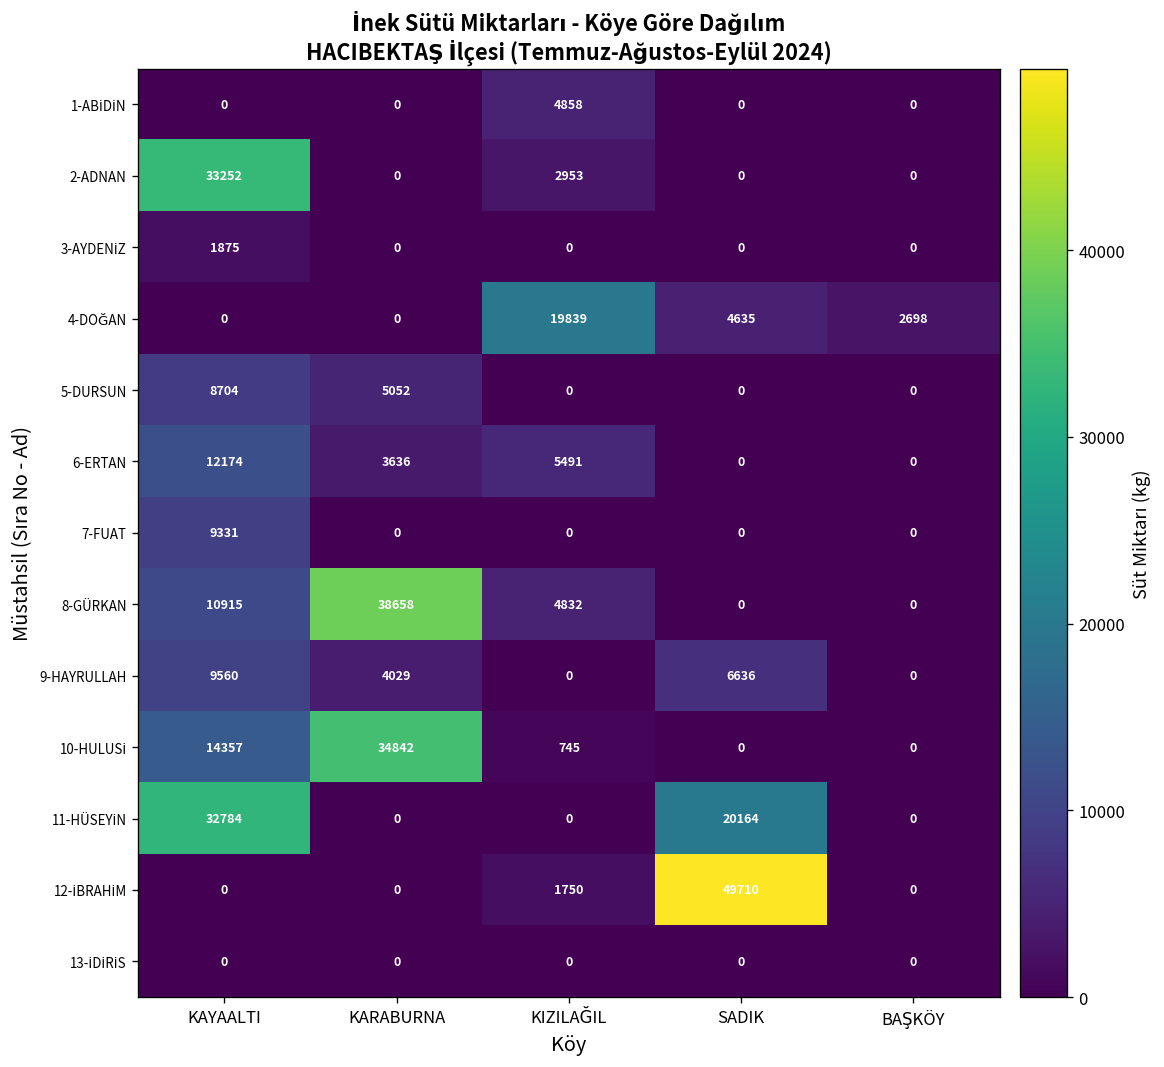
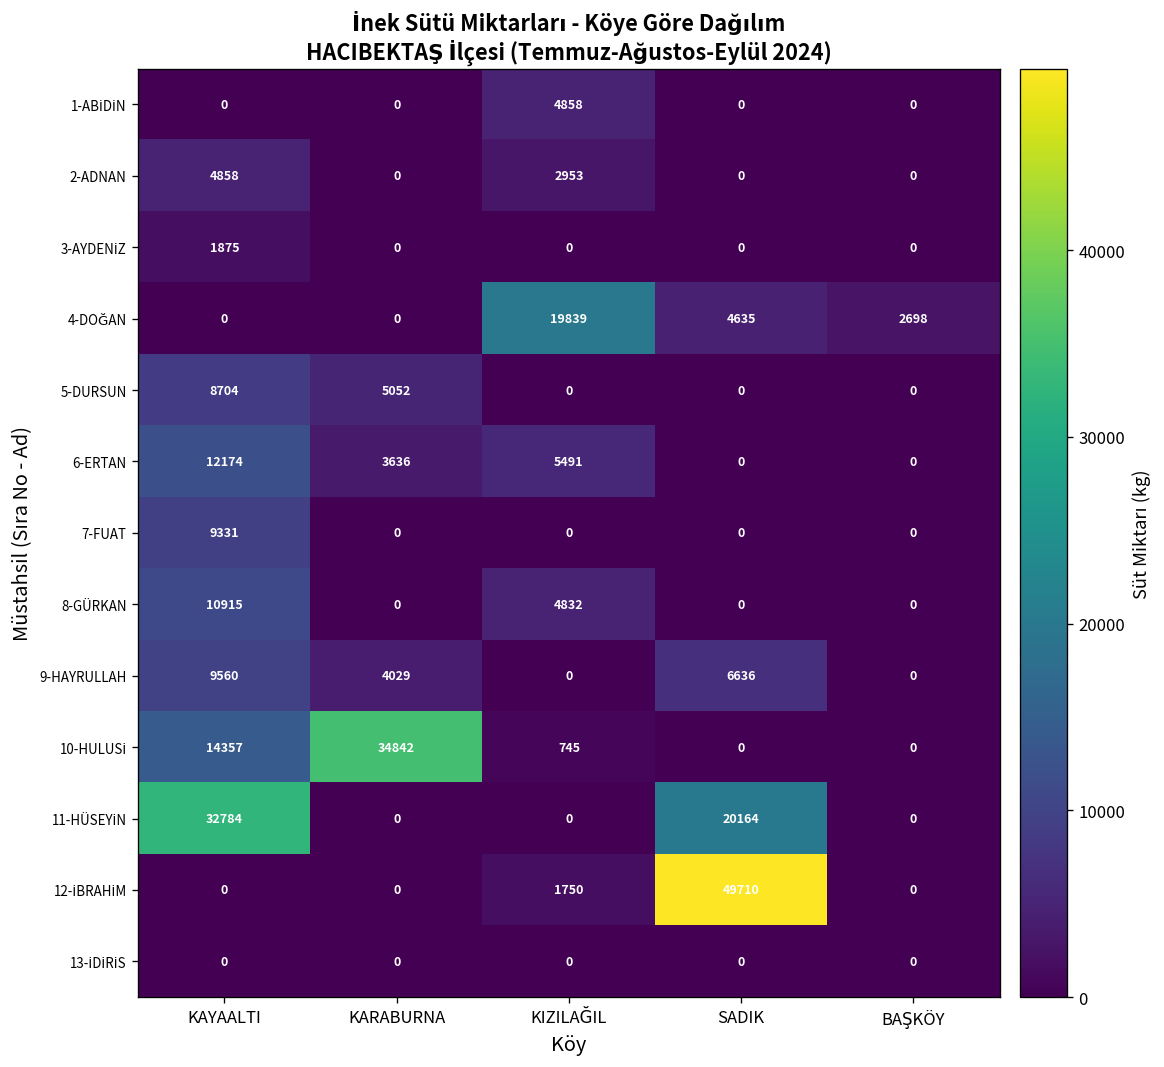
  {
    "1-ABİDİN": {
      "KAYAALTI": 0,
      "KARABURNA": 0,
      "KIZILAĞIL": 4858,
      "SADIK": 0,
      "BAŞKÖY": 0
    },
    "2-ADNAN": {
-     "KAYAALTI": 33252,
+     "KAYAALTI": 4858,
      "KARABURNA": 0,
      "KIZILAĞIL": 2953,
      "SADIK": 0,
      "BAŞKÖY": 0
    },
    "3-AYDENİZ": {
      "KAYAALTI": 1875,
      "KARABURNA": 0,
      "KIZILAĞIL": 0,
      "SADIK": 0,
      "BAŞKÖY": 0
    },
    "4-DOĞAN": {
      "KAYAALTI": 0,
      "KARABURNA": 0,
      "KIZILAĞIL": 19839,
      "SADIK": 4635,
      "BAŞKÖY": 2698
    },
    "5-DURSUN": {
      "KAYAALTI": 8704,
      "KARABURNA": 5052,
      "KIZILAĞIL": 0,
      "SADIK": 0,
      "BAŞKÖY": 0
    },
    "6-ERTAN": {
      "KAYAALTI": 12174,
      "KARABURNA": 3636,
      "KIZILAĞIL": 5491,
      "SADIK": 0,
      "BAŞKÖY": 0
    },
    "7-FUAT": {
      "KAYAALTI": 9331,
      "KARABURNA": 0,
      "KIZILAĞIL": 0,
      "SADIK": 0,
      "BAŞKÖY": 0
    },
    "8-GÜRKAN": {
      "KAYAALTI": 10915,
-     "KARABURNA": 38658,
+     "KARABURNA": 0,
      "KIZILAĞIL": 4832,
      "SADIK": 0,
      "BAŞKÖY": 0
    },
    "9-HAYRULLAH": {
      "KAYAALTI": 9560,
      "KARABURNA": 4029,
      "KIZILAĞIL": 0,
      "SADIK": 6636,
      "BAŞKÖY": 0
    },
    "10-HULUSİ": {
      "KAYAALTI": 14357,
      "KARABURNA": 34842,
      "KIZILAĞIL": 745,
      "SADIK": 0,
      "BAŞKÖY": 0
    },
    "11-HÜSEYİN": {
      "KAYAALTI": 32784,
      "KARABURNA": 0,
      "KIZILAĞIL": 0,
      "SADIK": 20164,
      "BAŞKÖY": 0
    },
    "12-İBRAHİM": {
      "KAYAALTI": 0,
      "KARABURNA": 0,
      "KIZILAĞIL": 1750,
      "SADIK": 49710,
      "BAŞKÖY": 0
    },
    "13-İDİRİS": {
      "KAYAALTI": 0,
      "KARABURNA": 0,
      "KIZILAĞIL": 0,
      "SADIK": 0,
      "BAŞKÖY": 0
    }
  }
